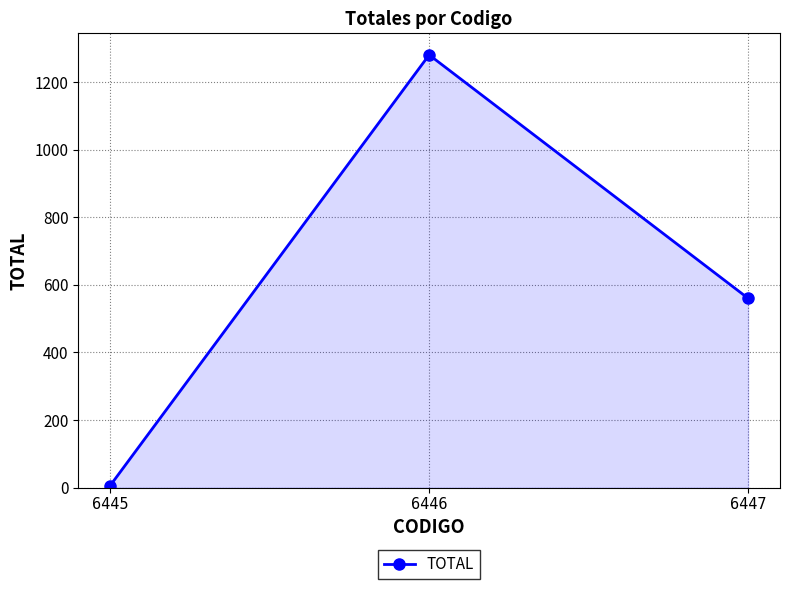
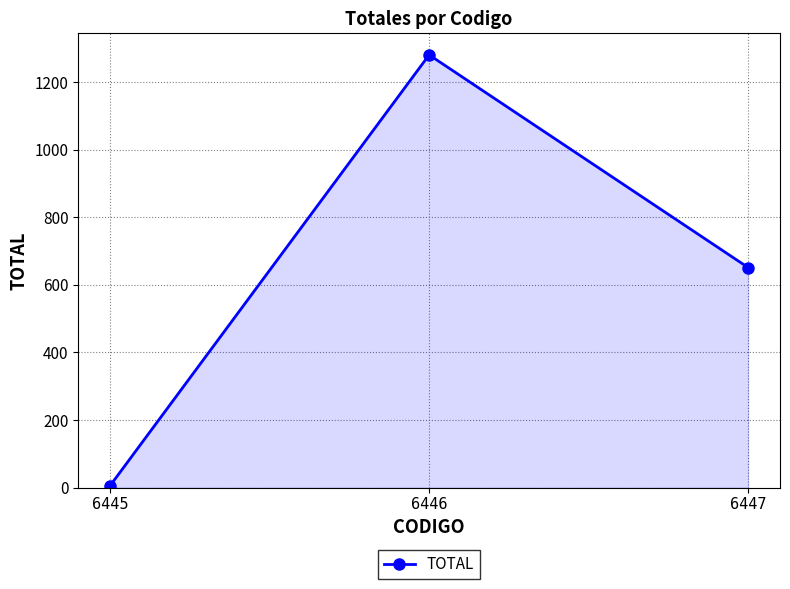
  {
    "6445": 10,
    "6446": 1280,
-   "6447": 560
+   "6447": 650
  }
